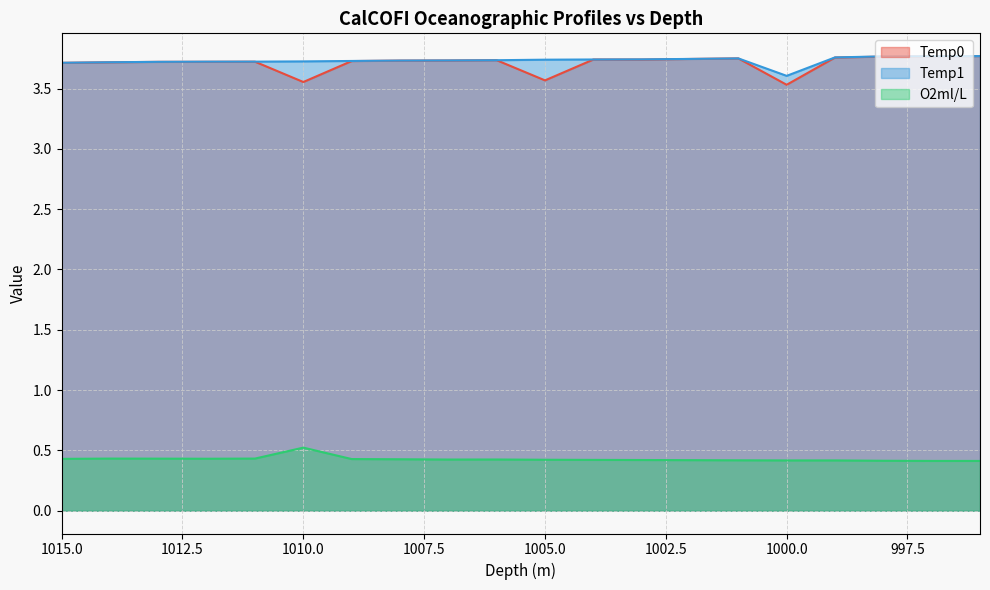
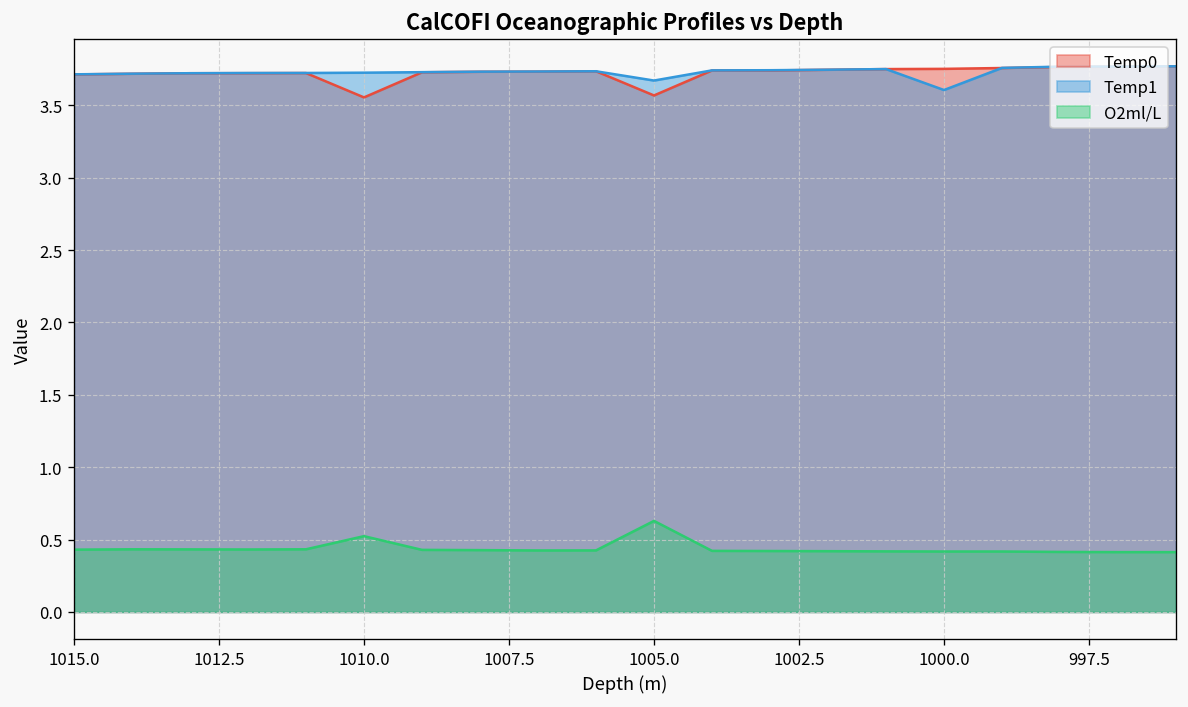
  {
    "Temp0": {
      "1010.0": 3.55,
      "1005.0": 3.57,
-     "1000.0": 3.53
+     "1000.0": 3.75
    },
    "Temp1": {
      "1010.0": 3.72,
-     "1005.0": 3.74,
+     "1005.0": 3.67,
      "1000.0": 3.61
    },
    "O2ml/L": {
      "1015.0": 0.43,
      "1010.0": 0.52,
-     "1005.0": 0.42,
+     "1005.0": 0.63,
      "1000.0": 0.42
    }
  }
